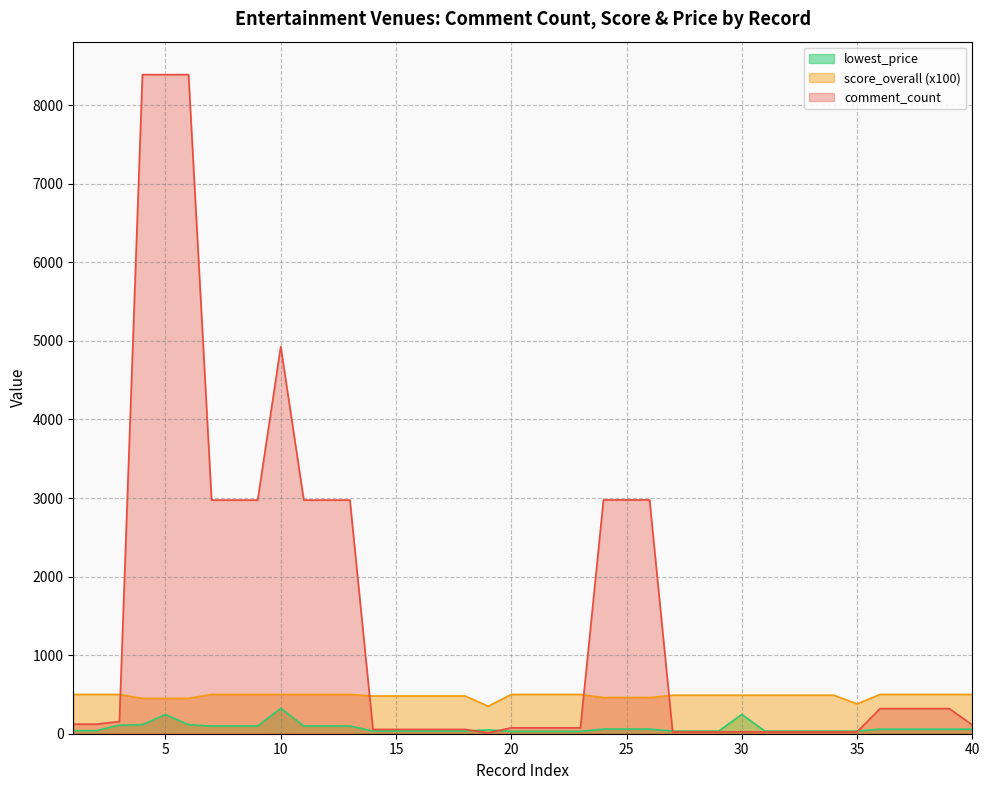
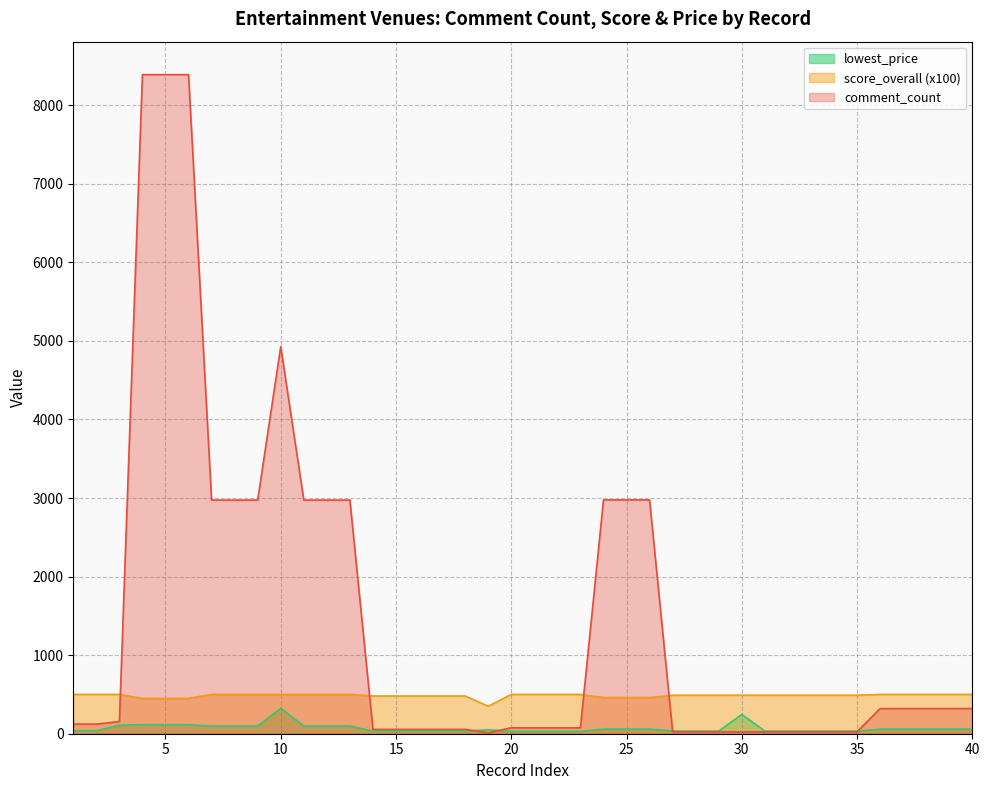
  {
    "lowest_price": {
-     "5": 200,
+     "5": 100,
      "10": 300,
      "20": 0,
      "25": 100,
      "30": 200,
      "40": 100
    },
    "score_overall (x100)": {
      "5": 500,
      "10": 500,
      "15": 500,
      "20": 500,
      "25": 500,
      "30": 500,
-     "35": 400,
+     "35": 500,
      "40": 500
    },
    "comment_count": {
      "5": 8400,
      "10": 4900,
      "20": 100,
      "25": 3000,
      "30": 0,
-     "40": 100
+     "40": 300
    }
  }
